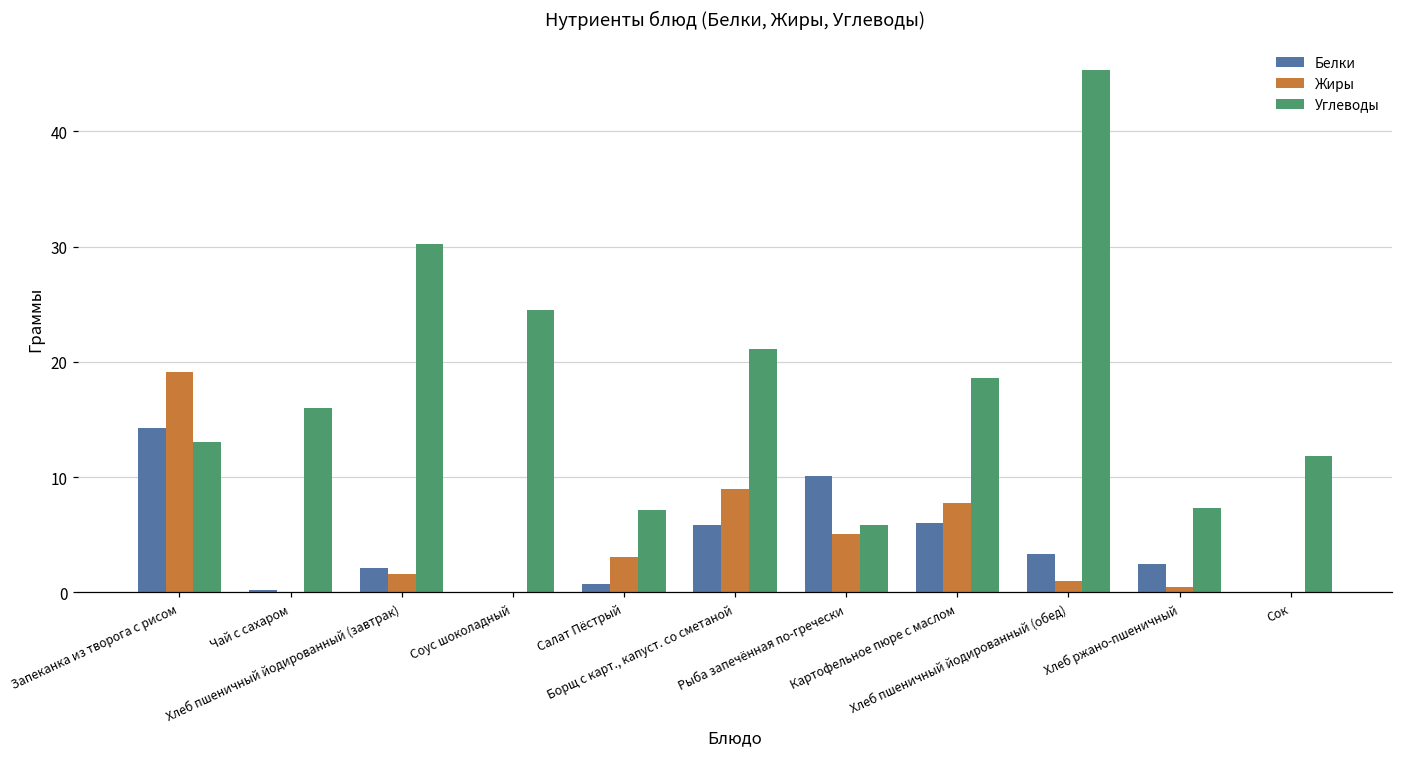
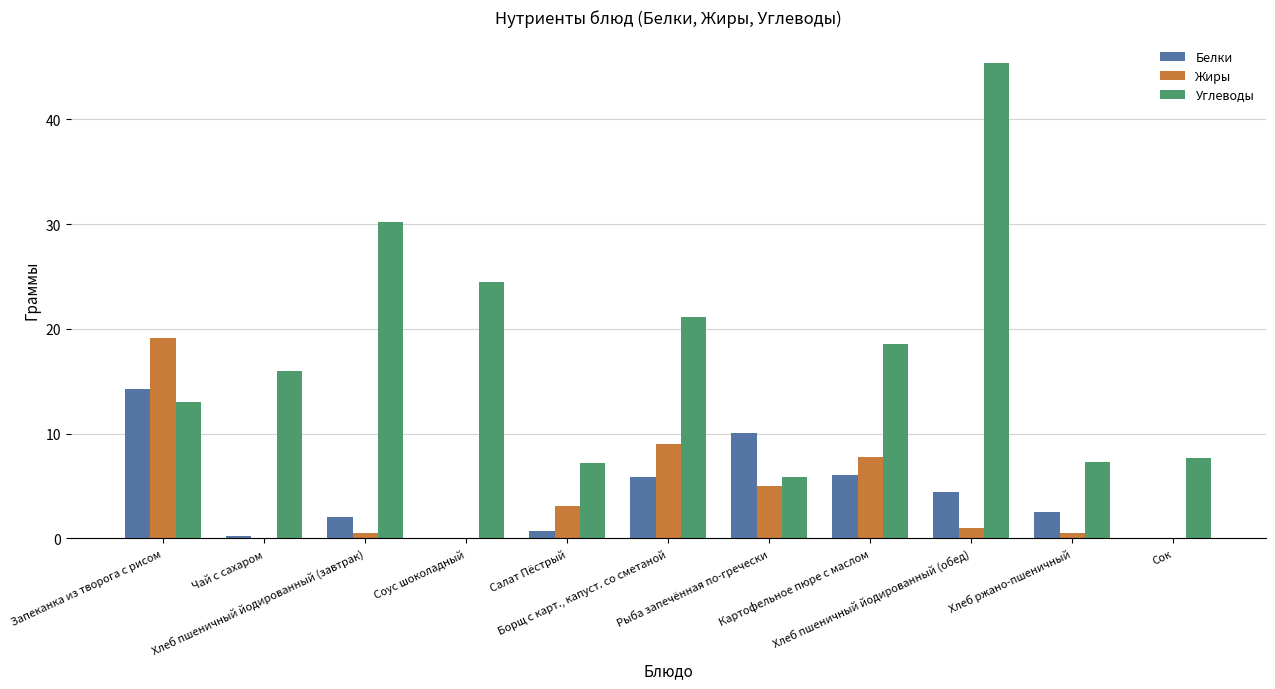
  {
    "Белки": {
      "Запеканка из творога с рисом": 14.3,
      "Хлеб пшеничный йодированный (завтрак)": 2.1,
      "Соус шоколадный": 0.0,
      "Салат Пёстрый": 0.7,
      "Борщ с карт., капуст. со сметаной": 5.9,
      "Рыба запечённая по-гречески": 10.1,
      "Картофельное пюре с маслом": 6.1,
-     "Хлеб пшеничный йодированный (обед)": 3.4,
+     "Хлеб пшеничный йодированный (обед)": 4.4,
      "Хлеб ржано-пшеничный": 2.5,
      "Сок": 0.0
    },
    "Жиры": {
      "Запеканка из творога с рисом": 19.1,
      "Чай с сахаром": 0.0,
-     "Хлеб пшеничный йодированный (завтрак)": 1.6,
+     "Хлеб пшеничный йодированный (завтрак)": 0.5,
      "Соус шоколадный": 0.0,
      "Салат Пёстрый": 3.1,
      "Борщ с карт., капуст. со сметаной": 9.0,
      "Рыба запечённая по-гречески": 5.1,
      "Картофельное пюре с маслом": 7.8,
      "Хлеб пшеничный йодированный (обед)": 1.0,
      "Хлеб ржано-пшеничный": 0.5,
      "Сок": 0.0
    },
    "Углеводы": {
      "Запеканка из творога с рисом": 13.0,
      "Чай с сахаром": 16.0,
      "Хлеб пшеничный йодированный (завтрак)": 30.2,
      "Соус шоколадный": 24.5,
      "Салат Пёстрый": 7.2,
      "Борщ с карт., капуст. со сметаной": 21.1,
      "Рыба запечённая по-гречески": 5.9,
      "Картофельное пюре с маслом": 18.6,
      "Хлеб пшеничный йодированный (обед)": 45.4,
      "Хлеб ржано-пшеничный": 7.3,
-     "Сок": 11.8
+     "Сок": 7.7
    }
  }
